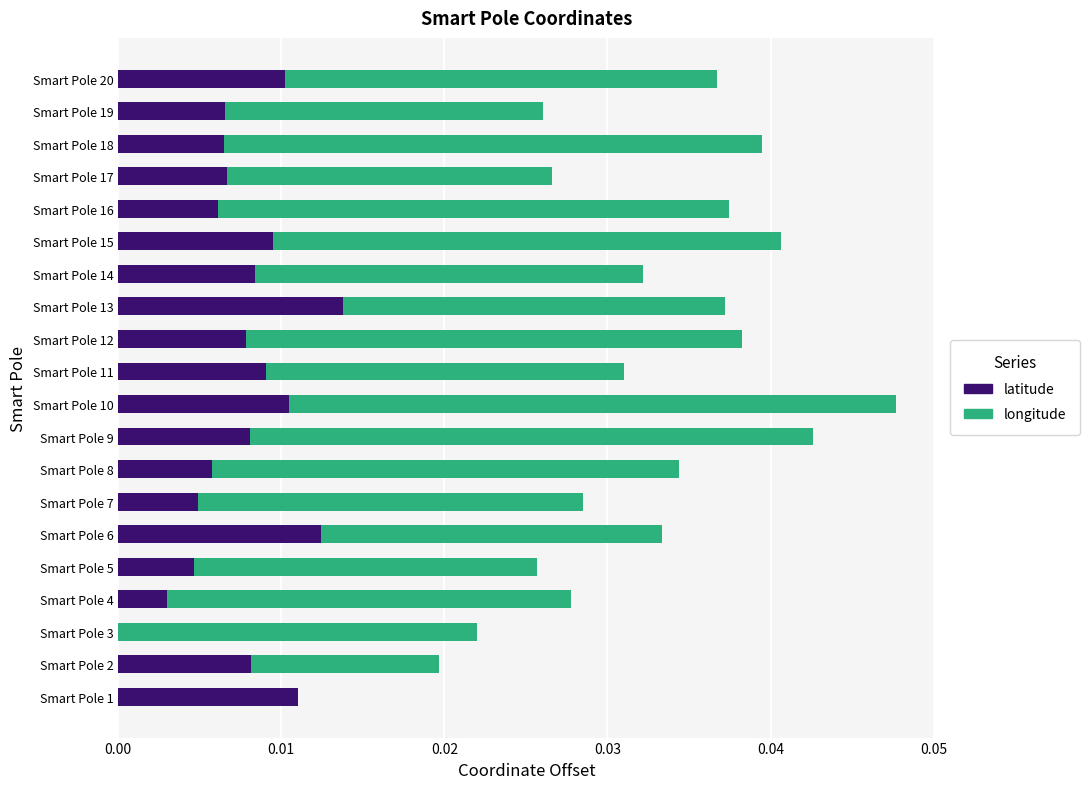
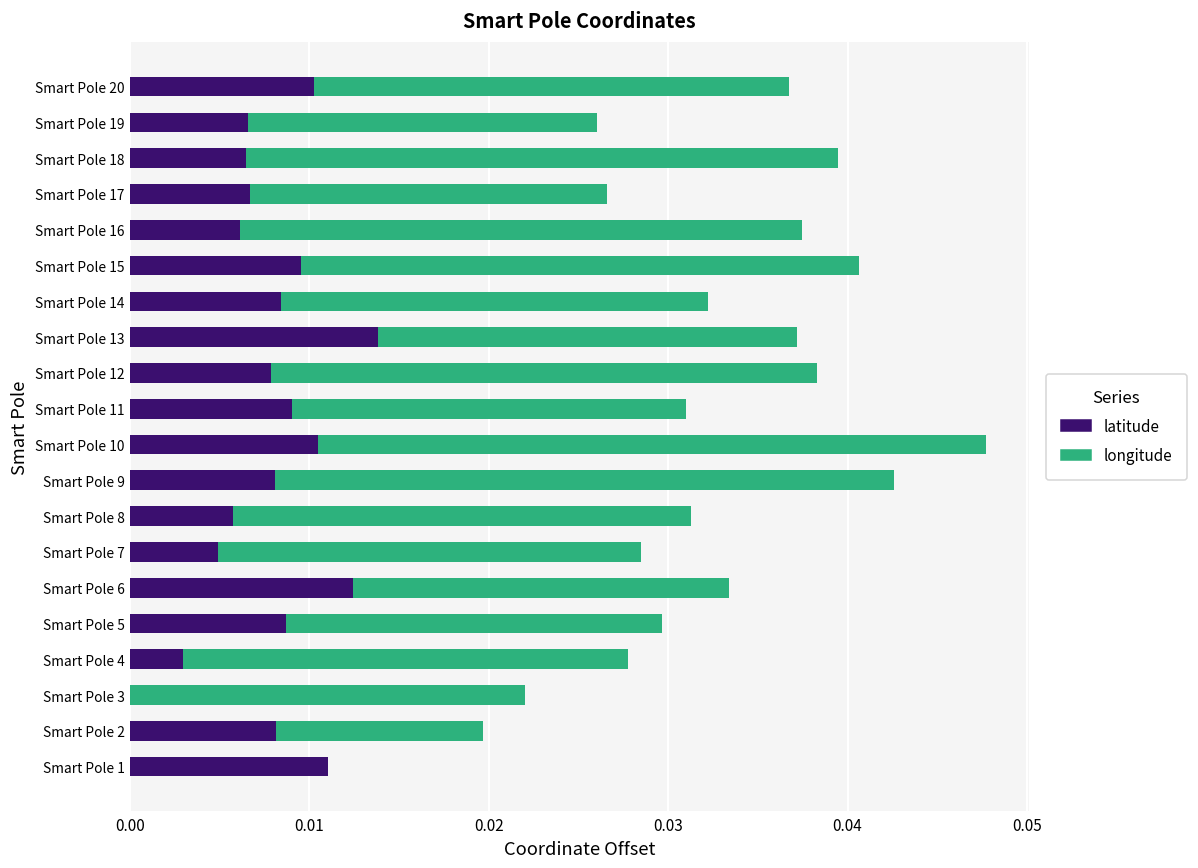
  {
    "latitude": {
      "Smart Pole 20": 0.0103,
      "Smart Pole 19": 0.0066,
      "Smart Pole 18": 0.0065,
      "Smart Pole 17": 0.0067,
      "Smart Pole 16": 0.0062,
      "Smart Pole 15": 0.0095,
      "Smart Pole 14": 0.0084,
      "Smart Pole 13": 0.0138,
      "Smart Pole 12": 0.0079,
      "Smart Pole 11": 0.0090,
      "Smart Pole 10": 0.0105,
      "Smart Pole 9": 0.0081,
      "Smart Pole 8": 0.0057,
      "Smart Pole 7": 0.0049,
      "Smart Pole 6": 0.0124,
-     "Smart Pole 5": 0.0046,
+     "Smart Pole 5": 0.0087,
      "Smart Pole 4": 0.0030,
      "Smart Pole 3": 0.0000,
      "Smart Pole 2": 0.0081,
      "Smart Pole 1": 0.0111
    },
    "longitude": {
      "Smart Pole 20": 0.0265,
      "Smart Pole 19": 0.0195,
      "Smart Pole 18": 0.0330,
      "Smart Pole 17": 0.0199,
      "Smart Pole 16": 0.0313,
      "Smart Pole 15": 0.0311,
      "Smart Pole 14": 0.0238,
      "Smart Pole 13": 0.0234,
      "Smart Pole 12": 0.0304,
      "Smart Pole 11": 0.0220,
      "Smart Pole 10": 0.0372,
      "Smart Pole 9": 0.0345,
-     "Smart Pole 8": 0.0286,
+     "Smart Pole 8": 0.0255,
      "Smart Pole 7": 0.0236,
      "Smart Pole 6": 0.0209,
      "Smart Pole 5": 0.0210,
      "Smart Pole 4": 0.0248,
      "Smart Pole 3": 0.0220,
      "Smart Pole 2": 0.0116,
      "Smart Pole 1": 0.0000
    }
  }
